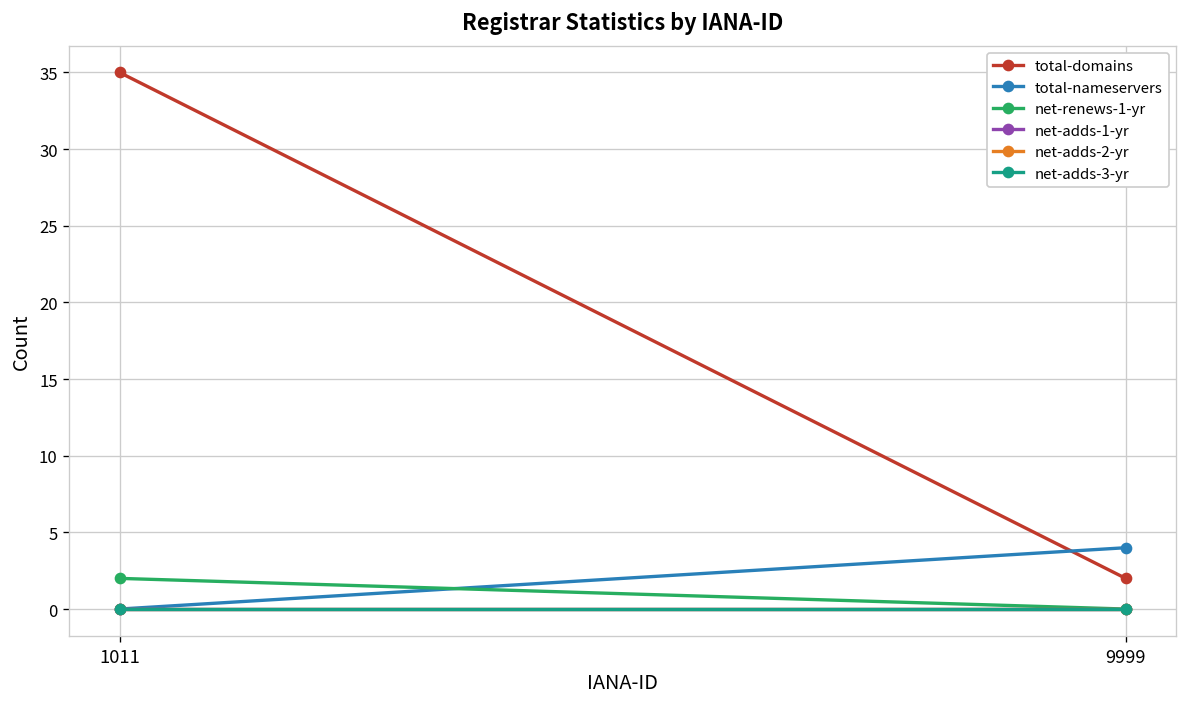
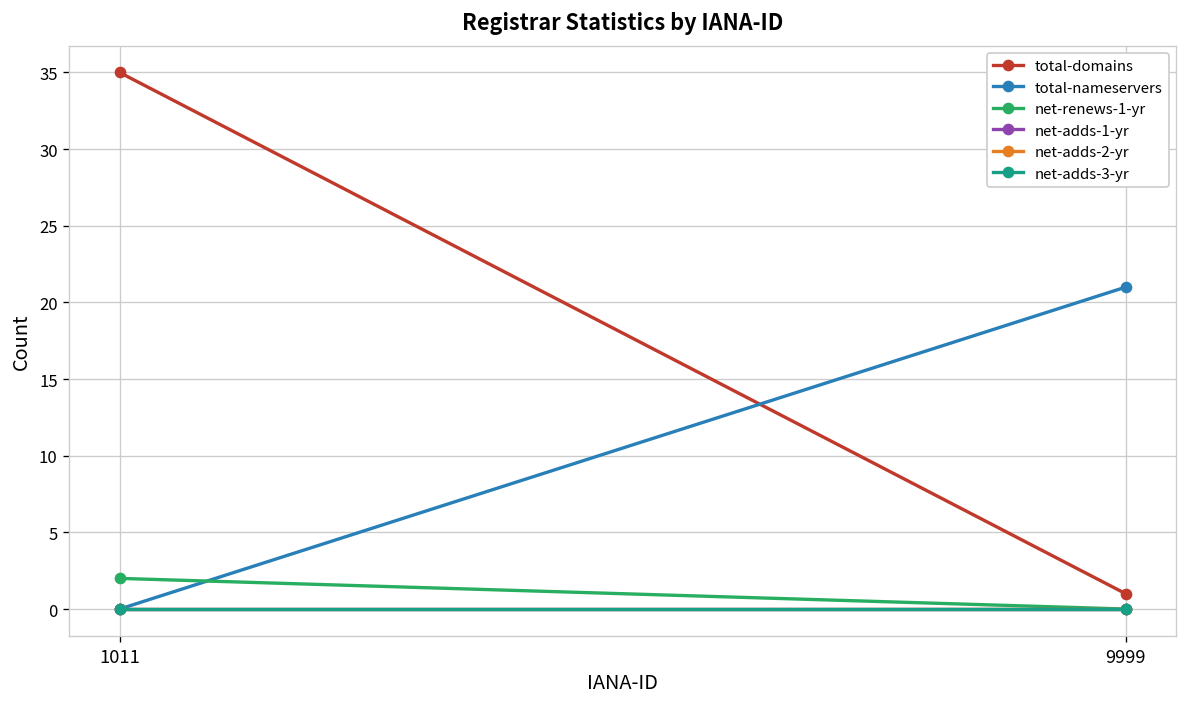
  {
    "total-domains": {
      "1011": 35,
-     "9999": 2
+     "9999": 1
    },
    "total-nameservers": {
-     "9999": 4
+     "9999": 21
    }
  }
